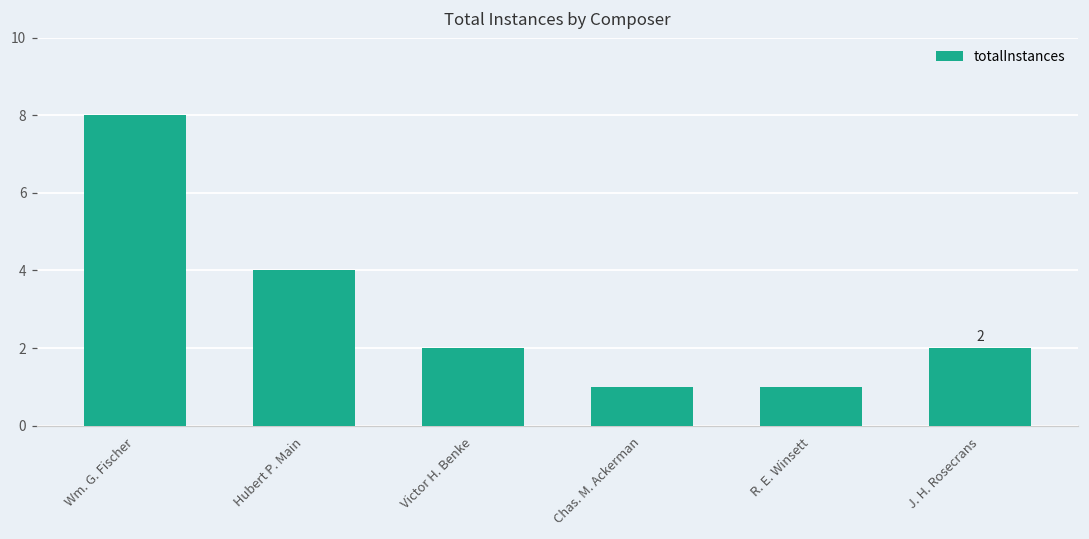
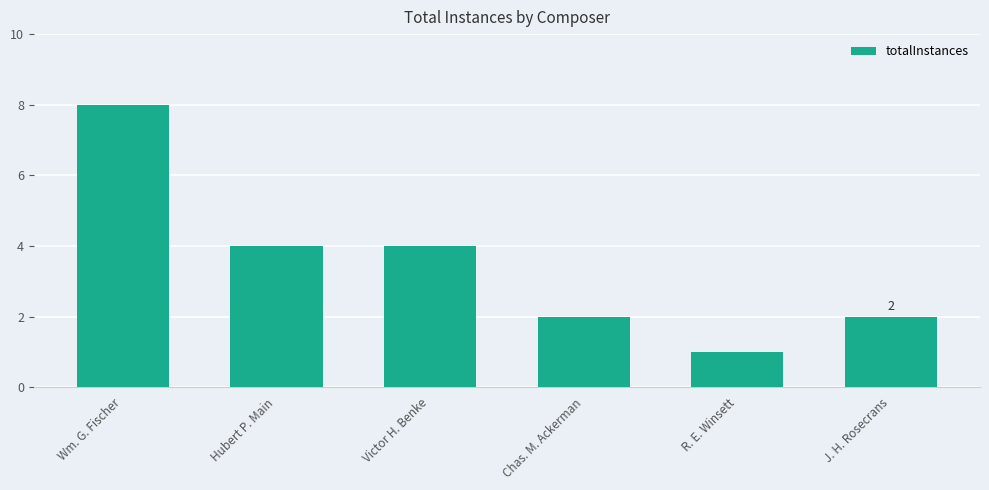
  {
    "Wm. G. Fischer": 8,
    "Hubert P. Main": 4,
-   "Victor H. Benke": 2,
-   "Chas. M. Ackerman": 1,
+   "Victor H. Benke": 4,
+   "Chas. M. Ackerman": 2,
    "R. E. Winsett": 1
  }
